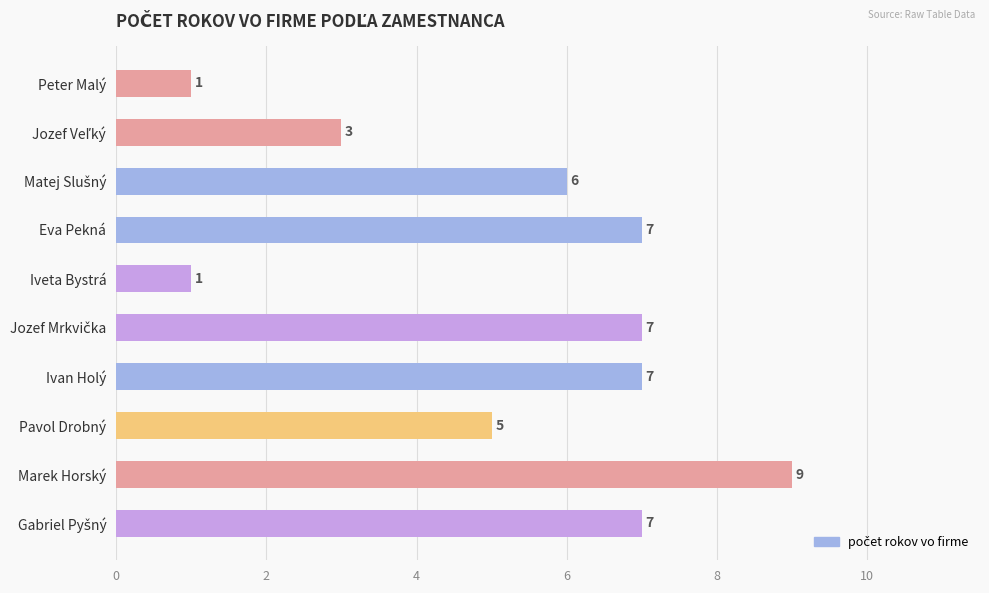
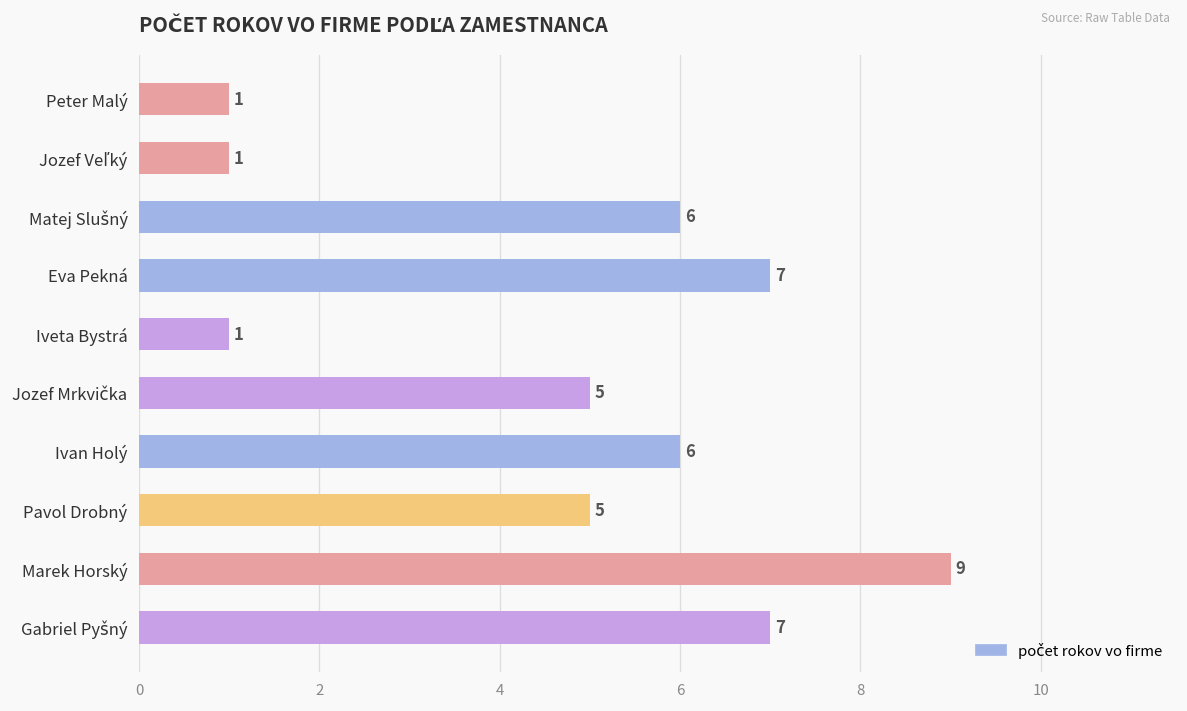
  {
    "Peter Malý": 1,
-   "Jozef Veľký": 3,
+   "Jozef Veľký": 1,
    "Matej Slušný": 6,
    "Eva Pekná": 7,
    "Iveta Bystrá": 1,
-   "Jozef Mrkvička": 7,
-   "Ivan Holý": 7,
+   "Jozef Mrkvička": 5,
+   "Ivan Holý": 6,
    "Pavol Drobný": 5,
    "Marek Horský": 9,
    "Gabriel Pyšný": 7
  }
